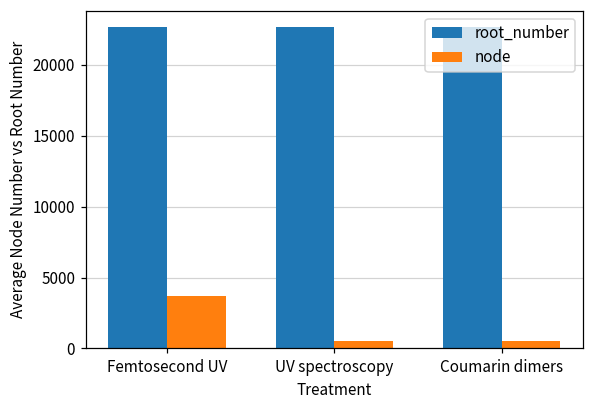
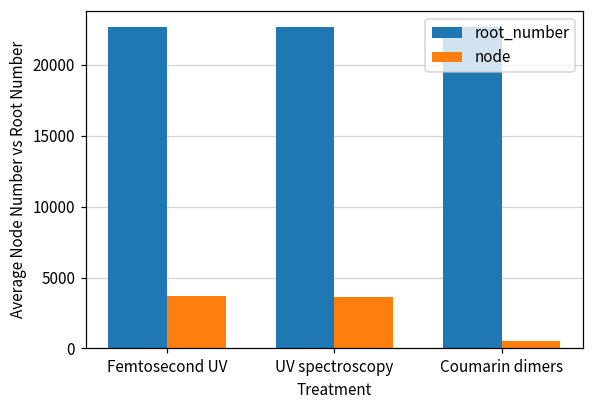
  {
    "root_number": {
      "Femtosecond UV": 22700,
      "UV spectroscopy": 22700
    },
    "node": {
      "Femtosecond UV": 3700,
-     "UV spectroscopy": 500,
+     "UV spectroscopy": 3600,
      "Coumarin dimers": 500
    }
  }
